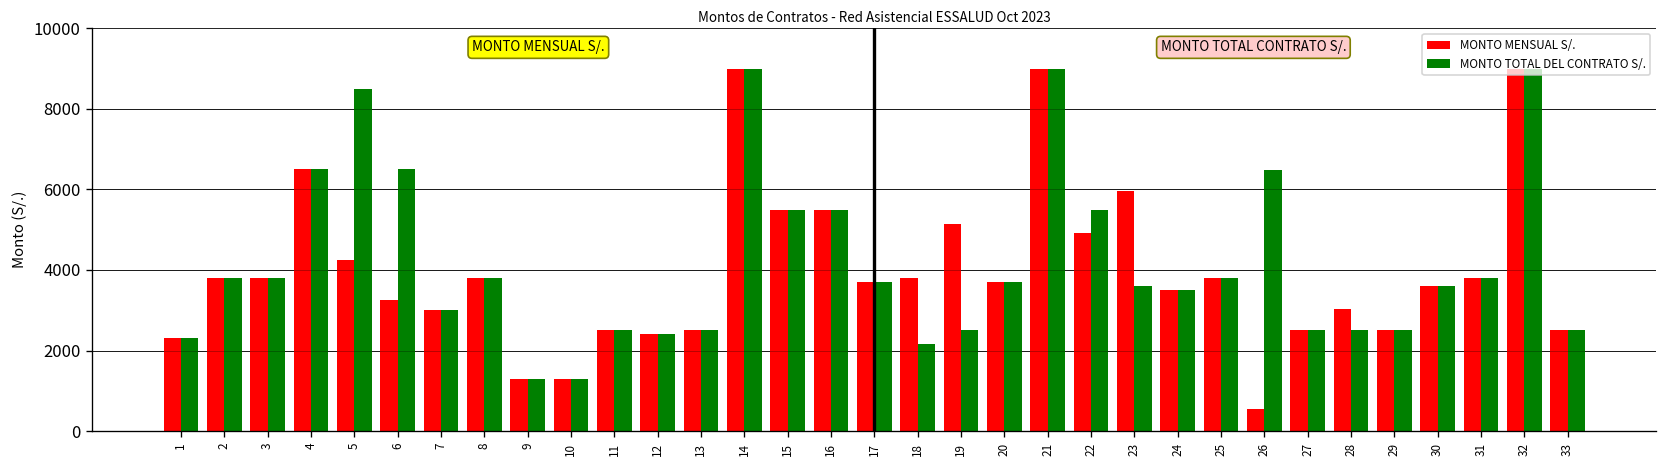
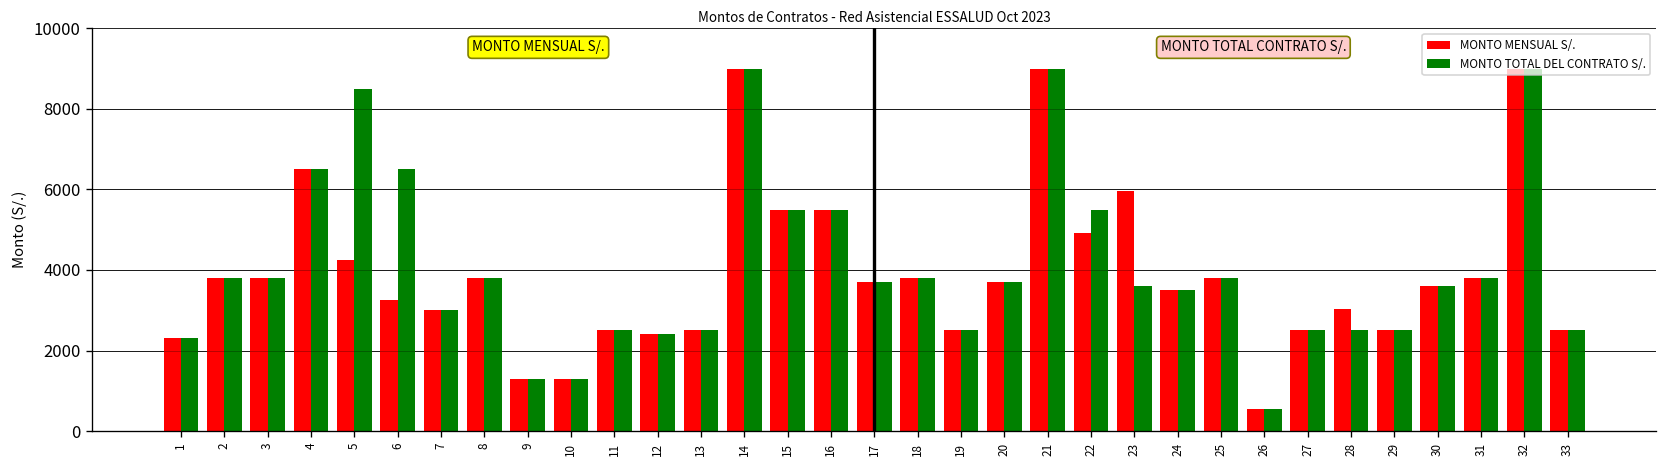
  {
    "MONTO MENSUAL S/.": {
      "1": 2300,
      "2": 3800,
      "3": 3800,
      "4": 6500,
      "5": 4300,
      "6": 3300,
      "7": 3000,
      "8": 3800,
      "9": 1300,
      "10": 1300,
      "11": 2500,
      "12": 2400,
      "13": 2500,
      "14": 9000,
      "15": 5500,
      "16": 5500,
      "17": 3700,
      "18": 3800,
-     "19": 5100,
+     "19": 2500,
      "20": 3700,
      "21": 9000,
      "22": 4900,
      "23": 6000,
      "24": 3500,
      "25": 3800,
      "26": 600,
      "27": 2500,
      "28": 3000,
      "29": 2500,
      "30": 3600,
      "31": 3800,
      "33": 2500
    },
    "MONTO TOTAL DEL CONTRATO S/.": {
      "1": 2300,
      "2": 3800,
      "3": 3800,
      "4": 6500,
      "5": 8500,
      "6": 6500,
      "7": 3000,
      "8": 3800,
      "9": 1300,
      "10": 1300,
      "11": 2500,
      "12": 2400,
      "13": 2500,
      "14": 9000,
      "15": 5500,
      "16": 5500,
      "17": 3700,
-     "18": 2200,
+     "18": 3800,
      "19": 2500,
      "20": 3700,
      "21": 9000,
      "22": 5500,
      "23": 3600,
      "24": 3500,
      "25": 3800,
-     "26": 6500,
+     "26": 600,
      "27": 2500,
      "28": 2500,
      "29": 2500,
      "30": 3600,
      "31": 3800,
      "33": 2500
    }
  }
